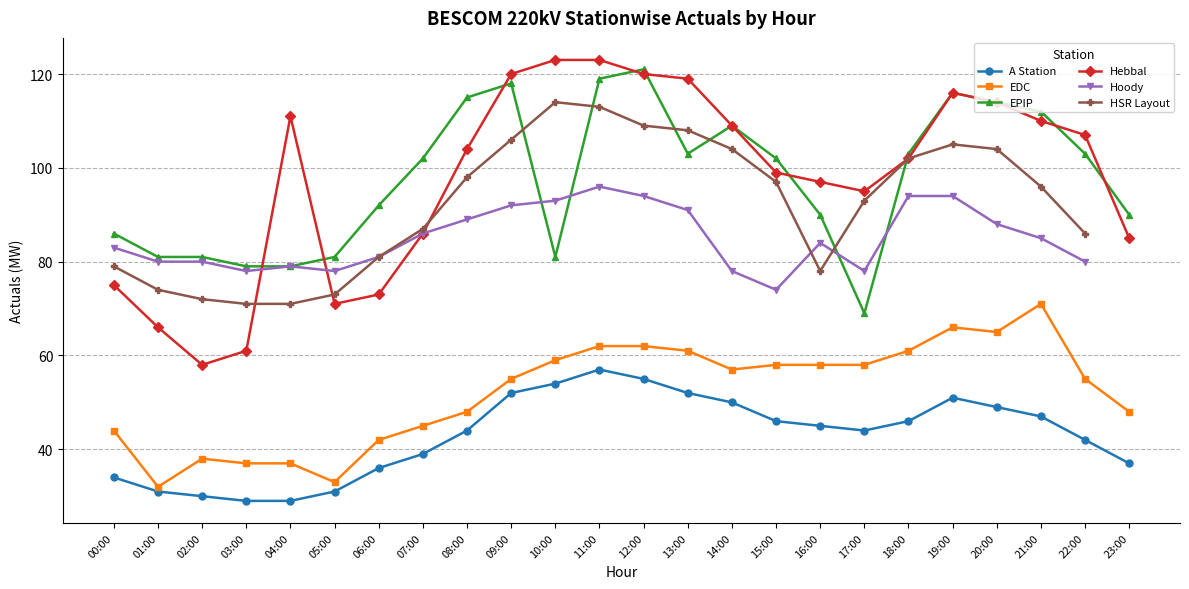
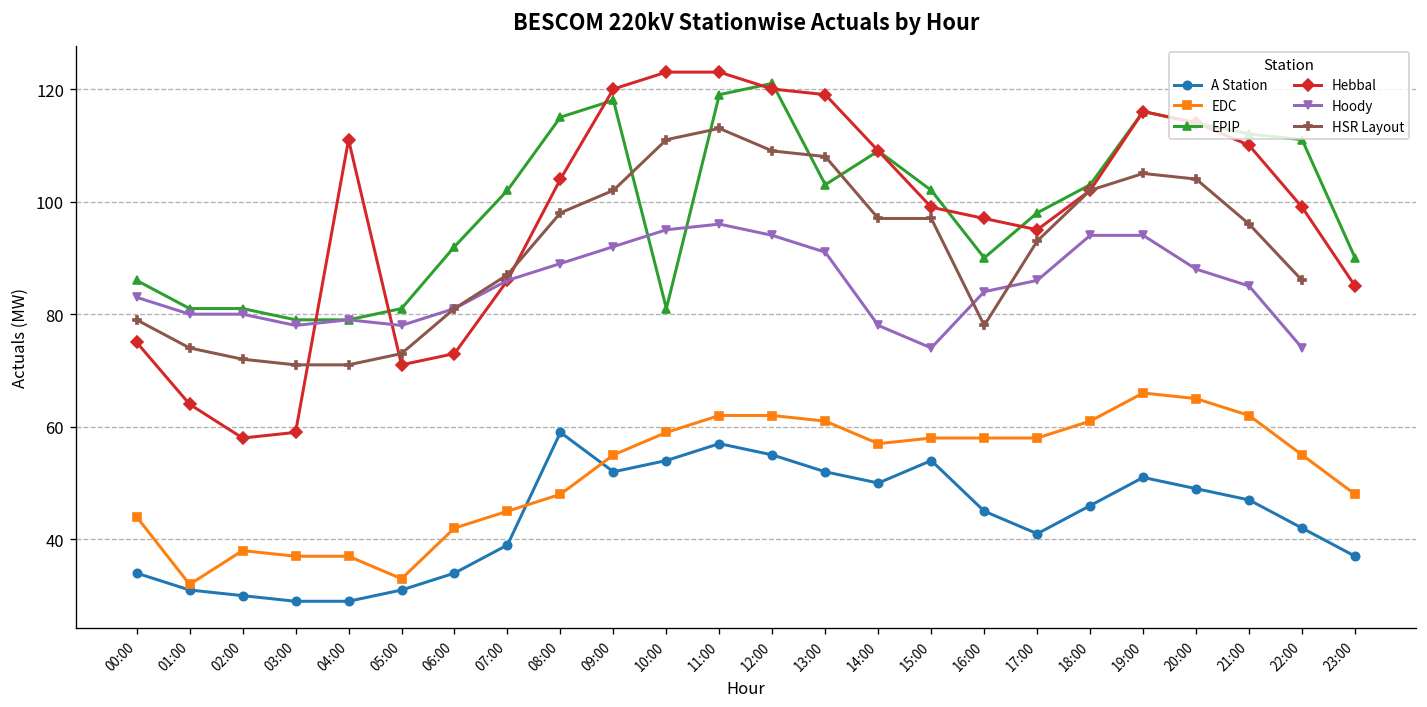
  {
    "A Station": {
      "00:00": 34,
      "01:00": 31,
      "02:00": 30,
      "03:00": 29,
      "04:00": 29,
      "05:00": 31,
-     "06:00": 36,
+     "06:00": 34,
      "07:00": 39,
-     "08:00": 44,
+     "08:00": 59,
      "09:00": 52,
      "10:00": 54,
      "11:00": 57,
      "12:00": 55,
      "13:00": 52,
      "14:00": 50,
-     "15:00": 46,
+     "15:00": 54,
      "16:00": 45,
-     "17:00": 44,
+     "17:00": 41,
      "18:00": 46,
      "19:00": 51,
      "20:00": 49,
      "21:00": 47,
      "22:00": 42,
      "23:00": 37
    },
    "EDC": {
      "00:00": 44,
      "01:00": 32,
      "02:00": 38,
      "03:00": 37,
      "04:00": 37,
      "05:00": 33,
      "06:00": 42,
      "07:00": 45,
      "08:00": 48,
      "09:00": 55,
      "10:00": 59,
      "11:00": 62,
      "12:00": 62,
      "13:00": 61,
      "14:00": 57,
      "15:00": 58,
      "16:00": 58,
      "17:00": 58,
      "18:00": 61,
      "19:00": 66,
      "20:00": 65,
-     "21:00": 71,
+     "21:00": 62,
      "22:00": 55,
      "23:00": 48
    },
    "EPIP": {
      "00:00": 86,
      "01:00": 81,
      "02:00": 81,
      "03:00": 79,
      "05:00": 81,
      "06:00": 92,
      "07:00": 102,
      "08:00": 115,
      "09:00": 118,
      "10:00": 81,
      "11:00": 119,
      "12:00": 121,
      "13:00": 103,
      "15:00": 102,
      "16:00": 90,
-     "17:00": 69,
+     "17:00": 98,
      "18:00": 103,
-     "22:00": 103,
+     "22:00": 111,
      "23:00": 90
    },
    "Hebbal": {
      "00:00": 75,
-     "01:00": 66,
+     "01:00": 64,
      "02:00": 58,
-     "03:00": 61,
+     "03:00": 59,
      "04:00": 111,
      "05:00": 71,
      "06:00": 73,
      "08:00": 104,
      "09:00": 120,
      "10:00": 123,
      "11:00": 123,
      "12:00": 120,
      "13:00": 119,
      "15:00": 99,
      "16:00": 97,
      "17:00": 95,
      "21:00": 110,
-     "22:00": 107,
+     "22:00": 99,
      "23:00": 85
    },
    "Hoody": {
      "00:00": 83,
      "01:00": 80,
      "02:00": 80,
      "03:00": 78,
      "05:00": 78,
      "08:00": 89,
      "09:00": 92,
-     "10:00": 93,
+     "10:00": 95,
      "11:00": 96,
      "12:00": 94,
      "13:00": 91,
      "14:00": 78,
      "15:00": 74,
      "16:00": 84,
-     "17:00": 78,
+     "17:00": 86,
      "18:00": 94,
      "19:00": 94,
      "20:00": 88,
      "21:00": 85,
-     "22:00": 80
+     "22:00": 74
    },
    "HSR Layout": {
      "00:00": 79,
      "01:00": 74,
      "02:00": 72,
      "03:00": 71,
      "04:00": 71,
      "05:00": 73,
      "07:00": 87,
      "08:00": 98,
-     "09:00": 106,
-     "10:00": 114,
+     "09:00": 102,
+     "10:00": 111,
      "11:00": 113,
      "12:00": 109,
      "13:00": 108,
-     "14:00": 104,
+     "14:00": 97,
      "15:00": 97,
      "16:00": 78,
      "17:00": 93,
      "19:00": 105,
      "20:00": 104,
      "21:00": 96,
      "22:00": 86
    }
  }
